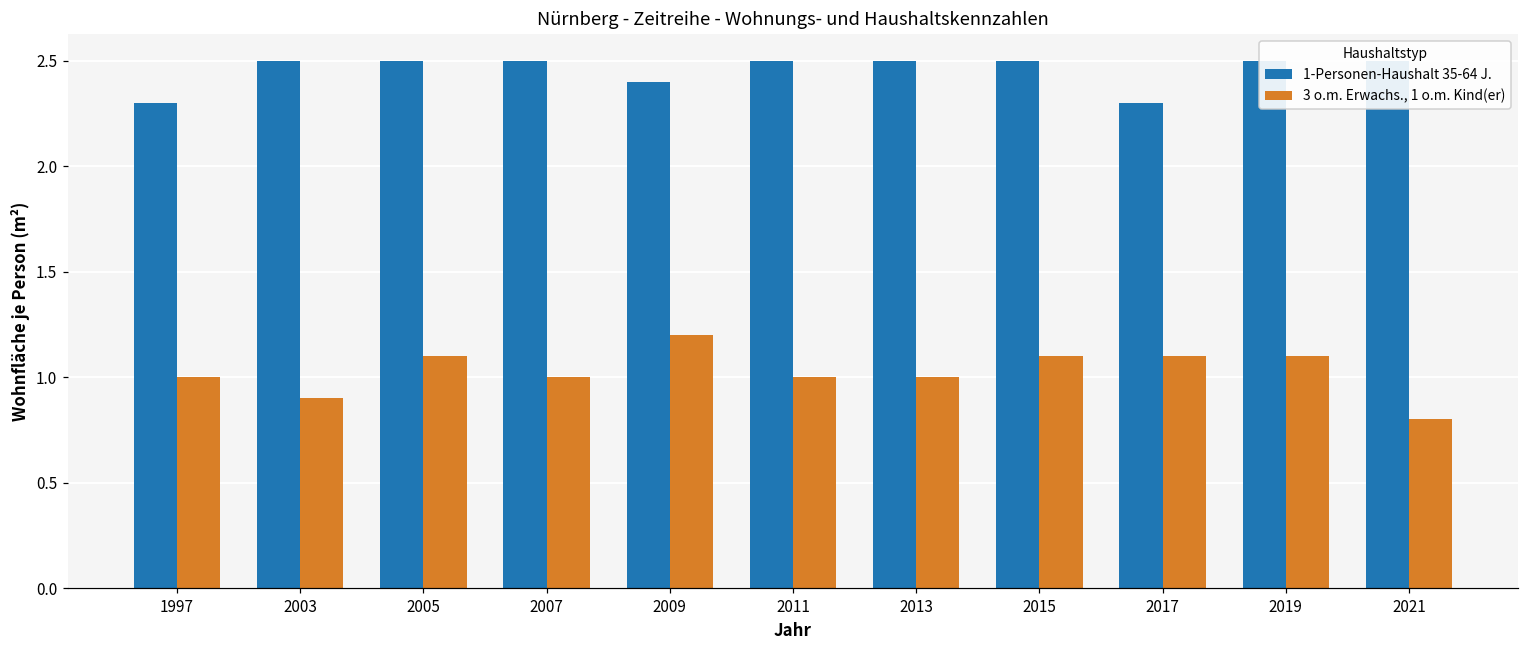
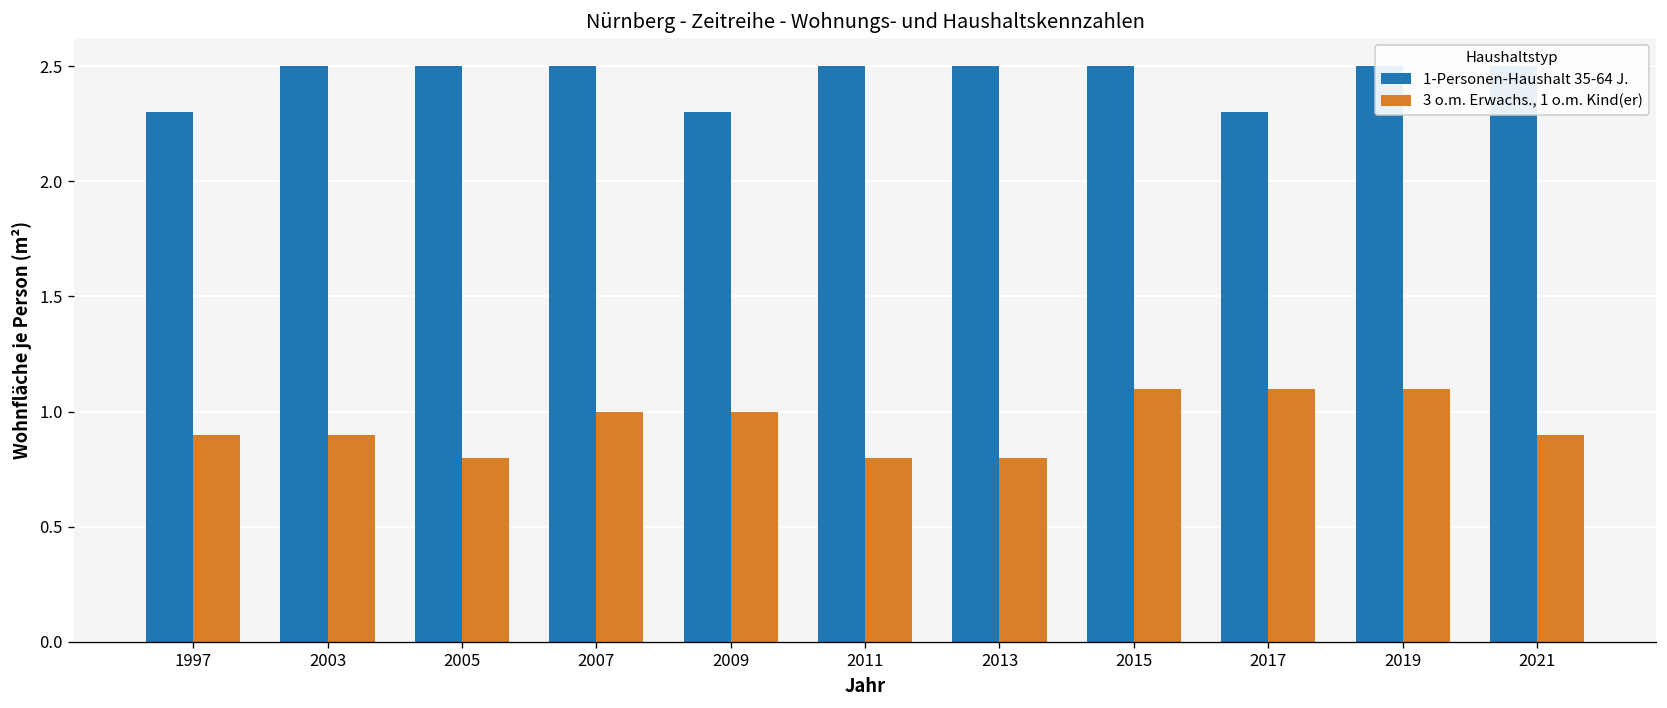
  {
    "1-Personen-Haushalt 35-64 J.": {
      "1997": 2.3,
      "2003": 2.5,
      "2005": 2.5,
      "2007": 2.5,
-     "2009": 2.4,
+     "2009": 2.3,
      "2011": 2.5,
      "2013": 2.5,
      "2015": 2.5,
      "2017": 2.3
    },
    "3 o.m. Erwachs., 1 o.m. Kind(er)": {
-     "1997": 1.0,
+     "1997": 0.9,
      "2003": 0.9,
-     "2005": 1.1,
+     "2005": 0.8,
      "2007": 1.0,
-     "2009": 1.2,
-     "2011": 1.0,
-     "2013": 1.0,
+     "2009": 1.0,
+     "2011": 0.8,
+     "2013": 0.8,
      "2015": 1.1,
      "2017": 1.1,
      "2019": 1.1,
-     "2021": 0.8
+     "2021": 0.9
    }
  }
